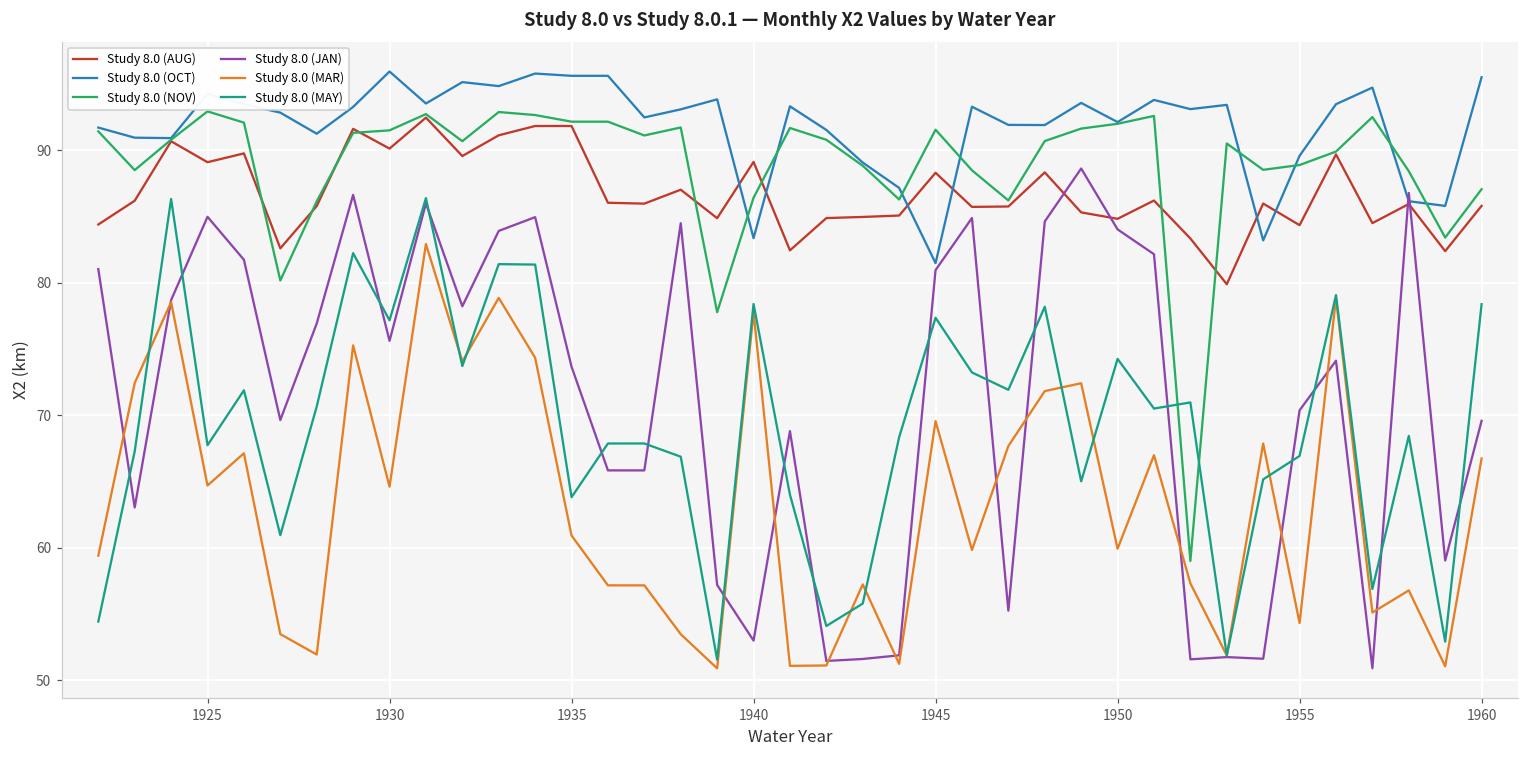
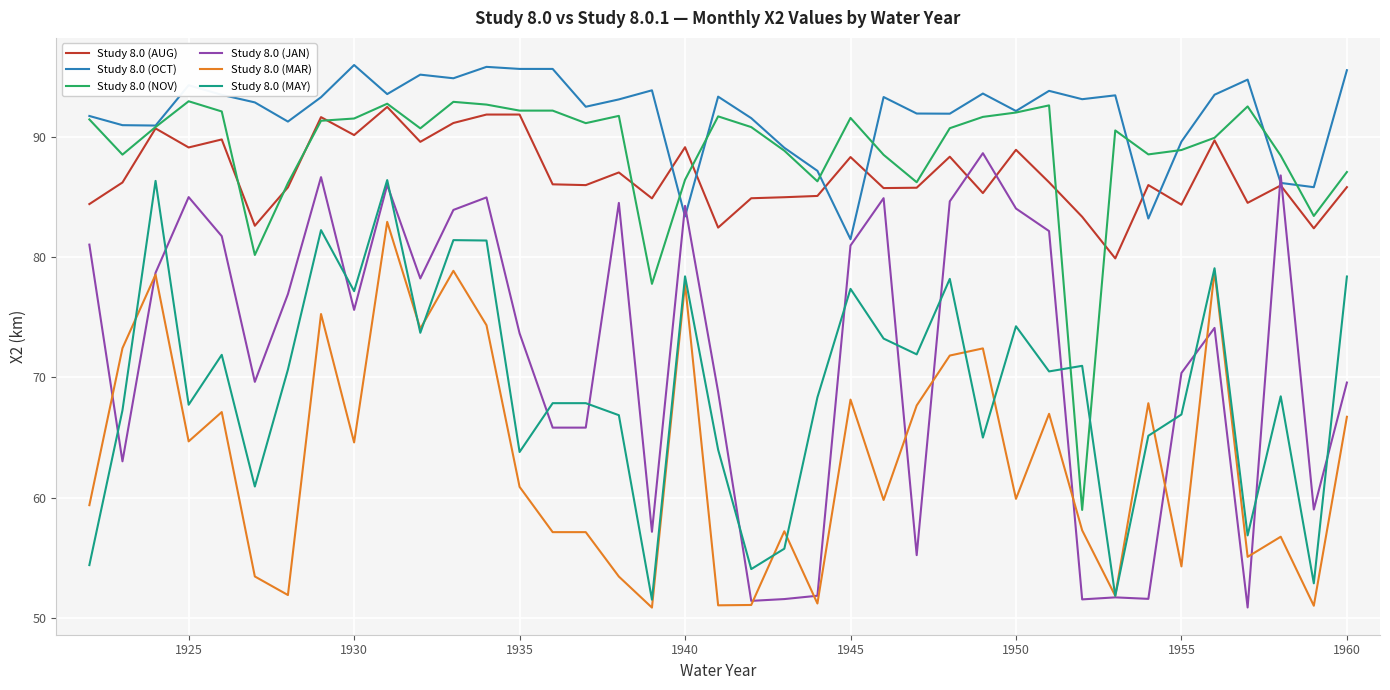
  {
    "Study 8.0 (AUG)": {
      "1925": 89.1,
      "1930": 90.1,
      "1935": 91.8,
      "1940": 89.1,
      "1945": 88.3,
-     "1950": 84.8,
+     "1950": 88.9,
      "1955": 84.3,
      "1960": 85.8
    },
    "Study 8.0 (OCT)": {
      "1930": 95.9,
      "1935": 95.6,
      "1940": 83.4,
      "1945": 81.5,
      "1955": 89.6,
      "1960": 95.5
    },
    "Study 8.0 (JAN)": {
      "1925": 85.0,
      "1930": 75.6,
      "1935": 73.7,
-     "1940": 53.0,
+     "1940": 84.2,
      "1945": 81.0,
      "1950": 84.0,
      "1955": 70.4,
      "1960": 69.6
    },
    "Study 8.0 (MAR)": {
      "1925": 64.7,
      "1930": 64.6,
      "1935": 60.9,
      "1940": 77.8,
-     "1945": 69.5,
+     "1945": 68.2,
      "1950": 59.9,
      "1955": 54.3,
      "1960": 66.7
    }
  }
